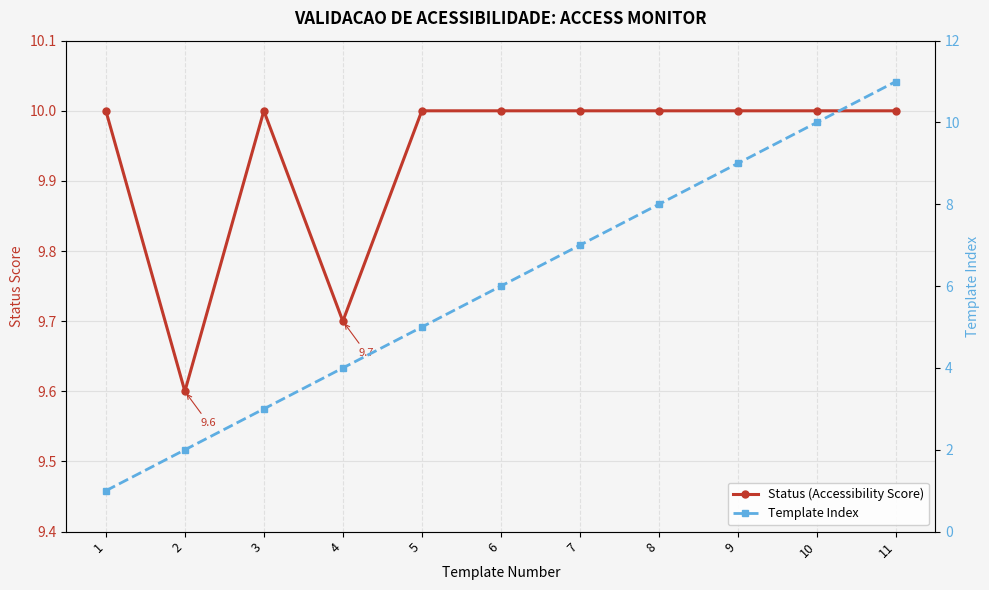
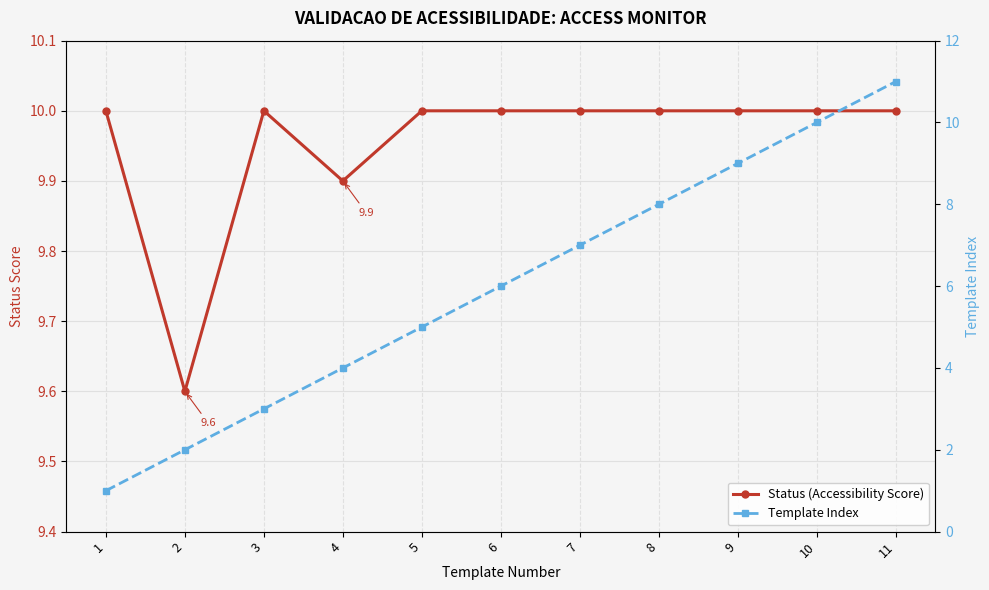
  {
    "Status (Accessibility Score)": {
      "2": 9.6,
-     "4": 9.7
+     "4": 9.9
    }
  }
